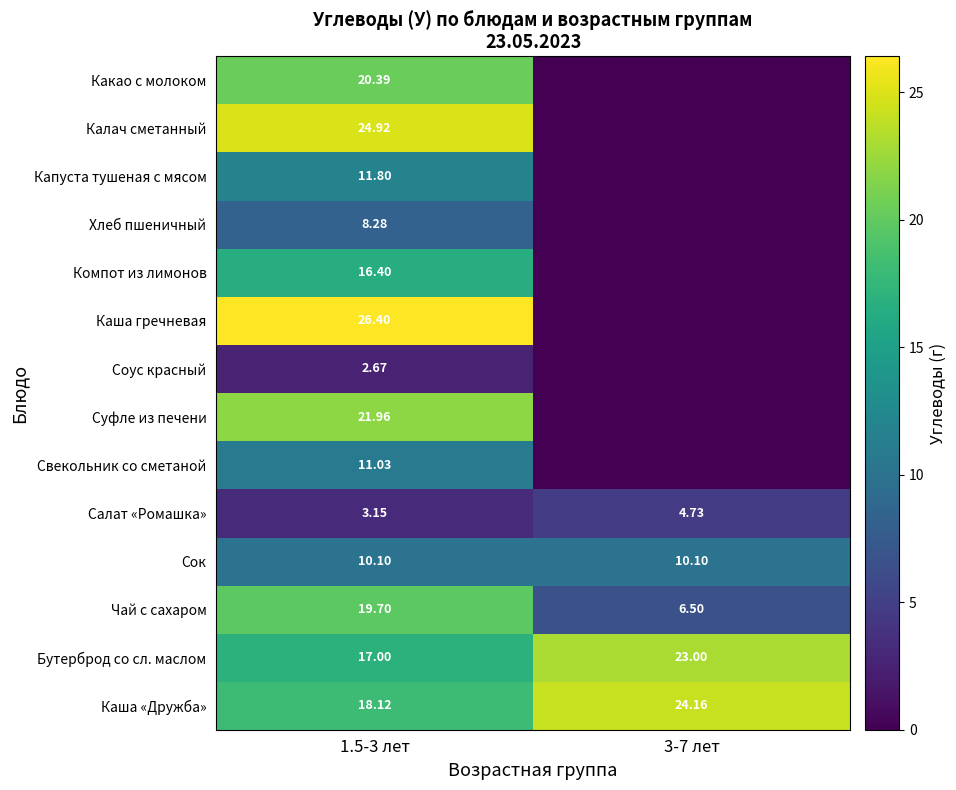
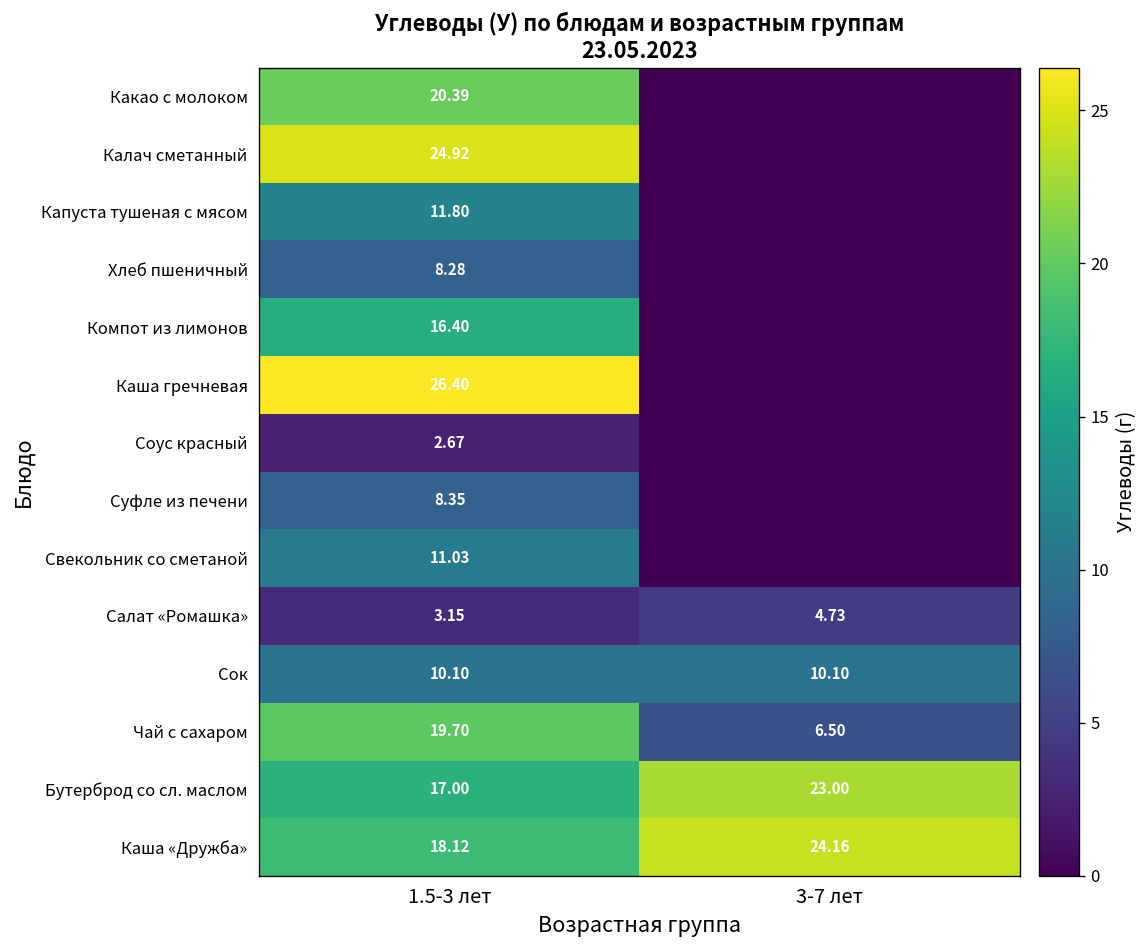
  {
    "Какао с молоком": {
      "1.5-3 лет": 20.39
    },
    "Калач сметанный": {
      "1.5-3 лет": 24.92
    },
    "Капуста тушеная с мясом": {
      "1.5-3 лет": 11.80
    },
    "Хлеб пшеничный": {
      "1.5-3 лет": 8.28
    },
    "Компот из лимонов": {
      "1.5-3 лет": 16.40
    },
    "Каша гречневая": {
      "1.5-3 лет": 26.40
    },
    "Соус красный": {
      "1.5-3 лет": 2.67
    },
    "Суфле из печени": {
-     "1.5-3 лет": 21.96
+     "1.5-3 лет": 8.35
    },
    "Свекольник со сметаной": {
      "1.5-3 лет": 11.03
    },
    "Салат «Ромашка»": {
      "1.5-3 лет": 3.15,
      "3-7 лет": 4.73
    },
    "Сок": {
      "1.5-3 лет": 10.10,
      "3-7 лет": 10.10
    },
    "Чай с сахаром": {
      "1.5-3 лет": 19.70,
      "3-7 лет": 6.50
    },
    "Бутерброд со сл. маслом": {
      "1.5-3 лет": 17.00,
      "3-7 лет": 23.00
    },
    "Каша «Дружба»": {
      "1.5-3 лет": 18.12,
      "3-7 лет": 24.16
    }
  }
